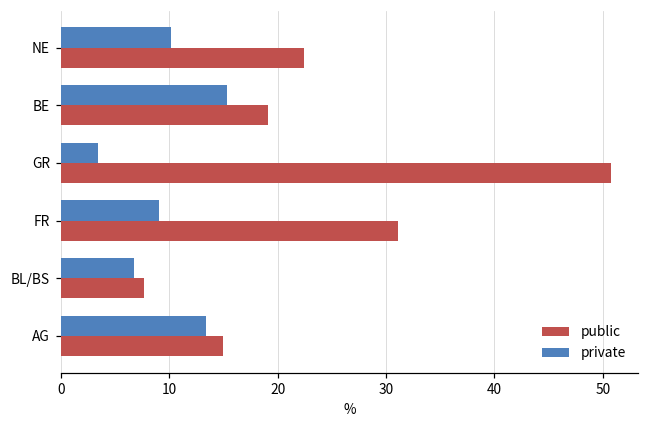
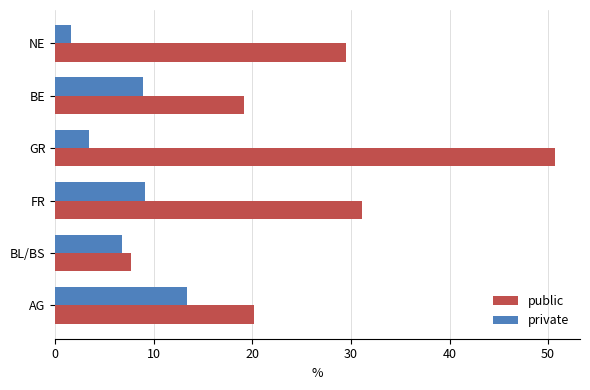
  {
    "public": {
-     "NE": 22,
+     "NE": 30,
      "BE": 19,
      "GR": 51,
      "FR": 31,
      "BL/BS": 8,
-     "AG": 15
+     "AG": 20
    },
    "private": {
-     "NE": 10,
-     "BE": 15,
+     "NE": 2,
+     "BE": 9,
      "GR": 3,
      "FR": 9,
      "BL/BS": 7,
      "AG": 13
    }
  }
